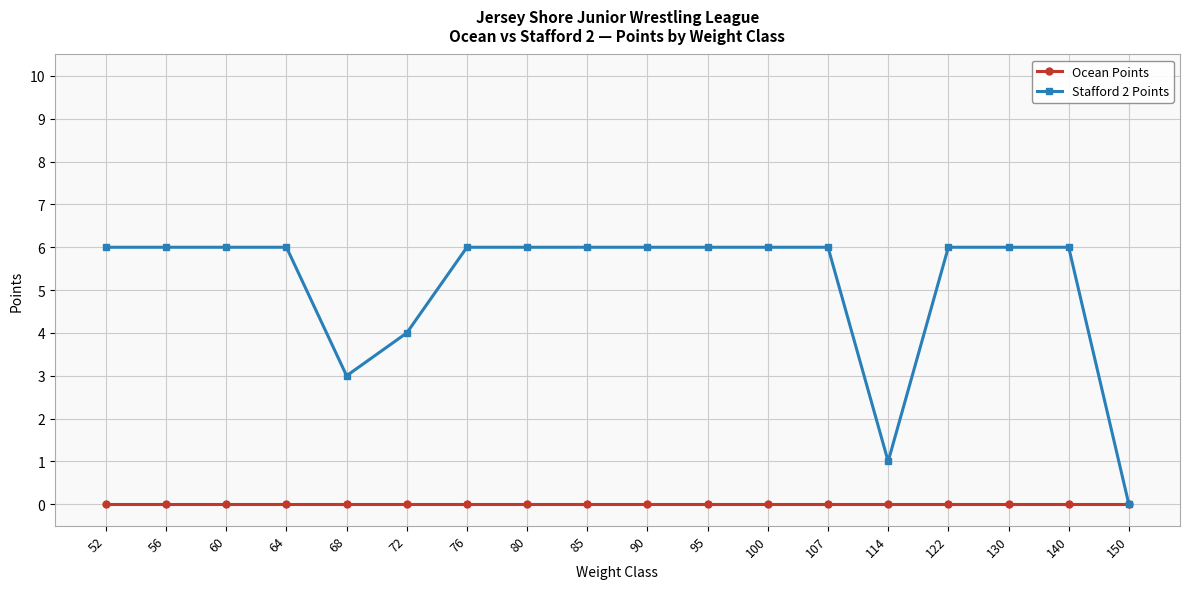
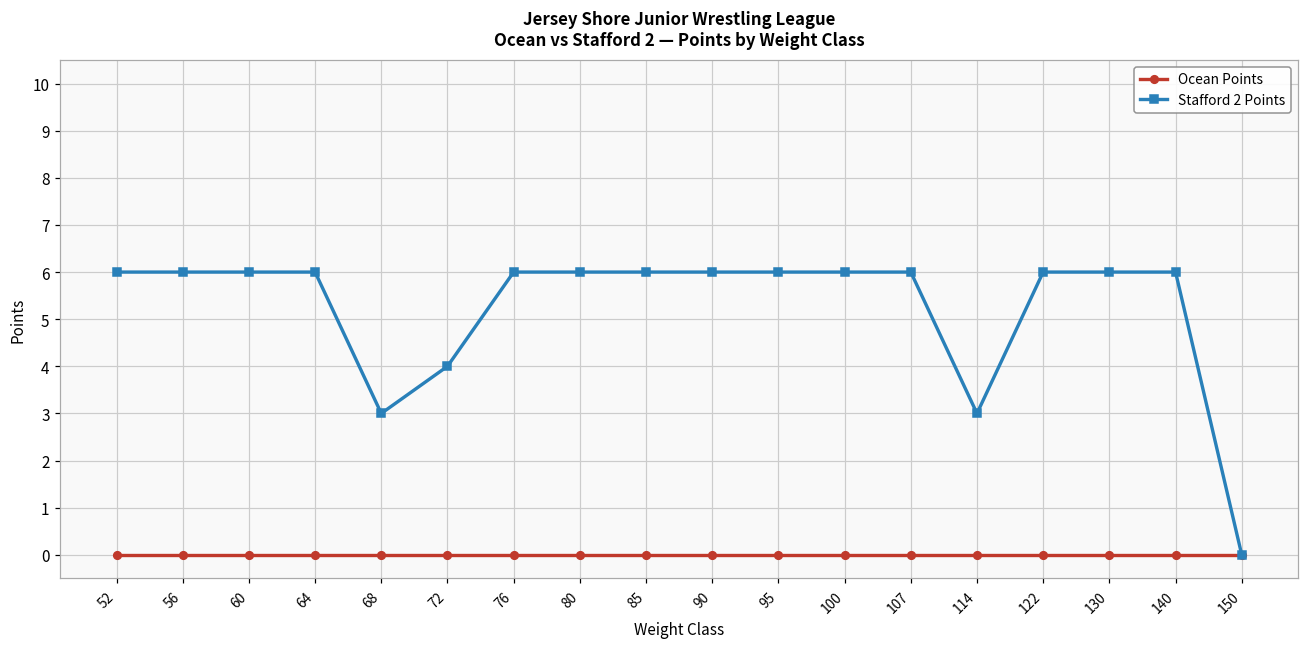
  {
    "Ocean Points": {
      "52": 0,
      "56": 0,
      "60": 0,
      "64": 0,
      "68": 0,
      "72": 0,
      "76": 0,
      "80": 0,
      "85": 0,
      "90": 0,
      "95": 0,
      "100": 0,
      "107": 0,
      "114": 0,
      "122": 0,
      "130": 0,
      "140": 0
    },
    "Stafford 2 Points": {
      "52": 6,
      "56": 6,
      "60": 6,
      "64": 6,
      "68": 3,
      "72": 4,
      "76": 6,
      "80": 6,
      "85": 6,
      "90": 6,
      "95": 6,
      "100": 6,
      "107": 6,
-     "114": 1,
+     "114": 3,
      "122": 6,
      "130": 6,
      "140": 6
    }
  }
